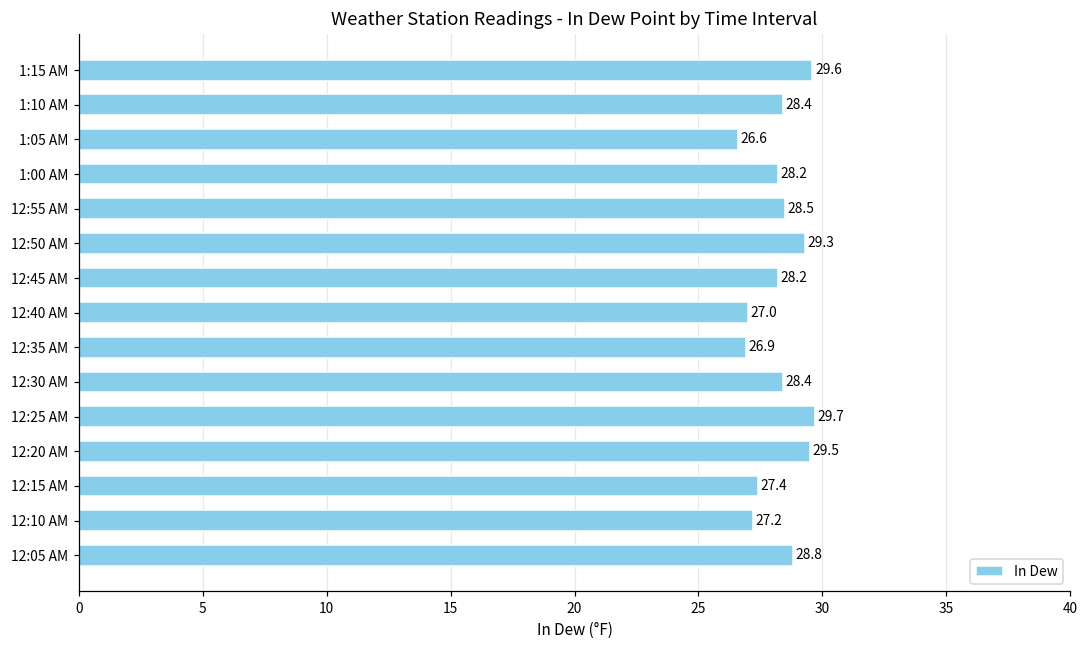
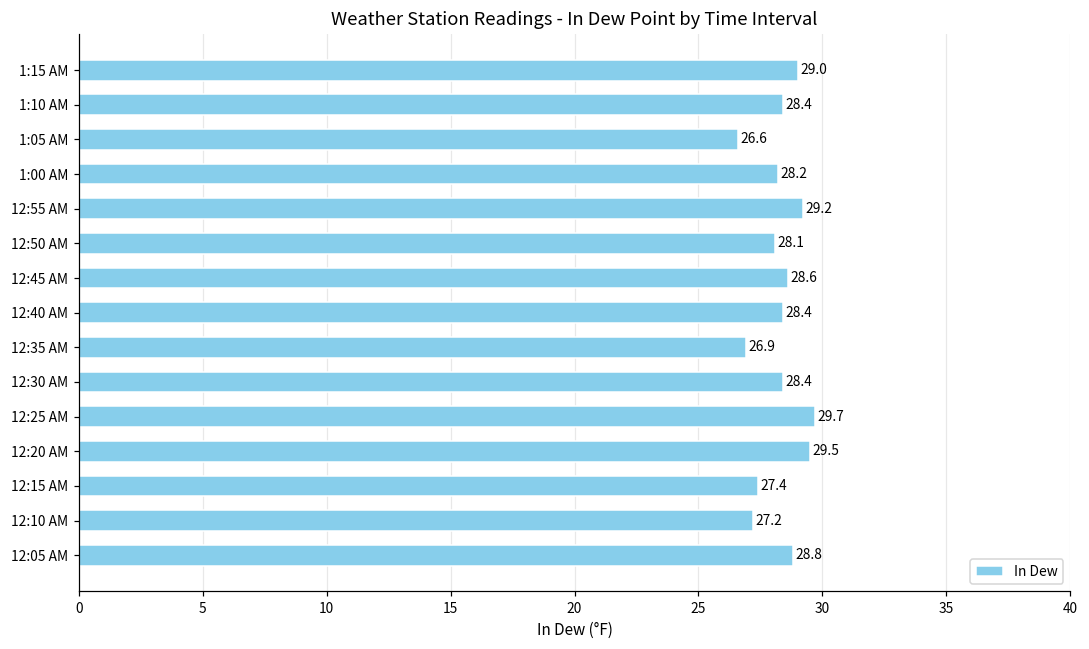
  {
-   "1:15 AM": 29.6,
+   "1:15 AM": 29.0,
    "1:10 AM": 28.4,
    "1:05 AM": 26.6,
    "1:00 AM": 28.2,
-   "12:55 AM": 28.5,
-   "12:50 AM": 29.3,
-   "12:45 AM": 28.2,
-   "12:40 AM": 27.0,
+   "12:55 AM": 29.2,
+   "12:50 AM": 28.1,
+   "12:45 AM": 28.6,
+   "12:40 AM": 28.4,
    "12:35 AM": 26.9,
    "12:30 AM": 28.4,
    "12:25 AM": 29.7,
    "12:20 AM": 29.5,
    "12:15 AM": 27.4,
    "12:10 AM": 27.2,
    "12:05 AM": 28.8
  }
